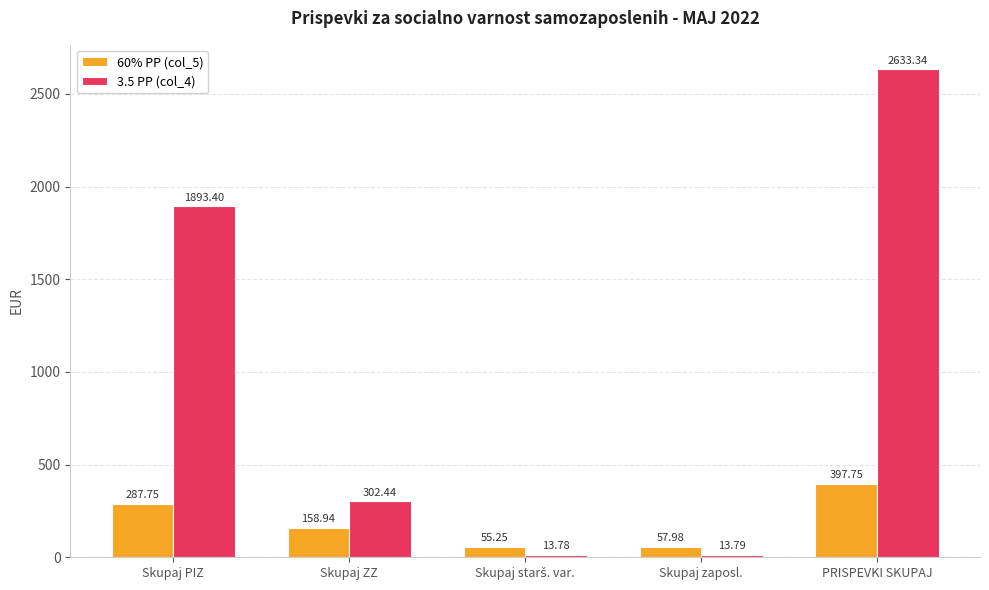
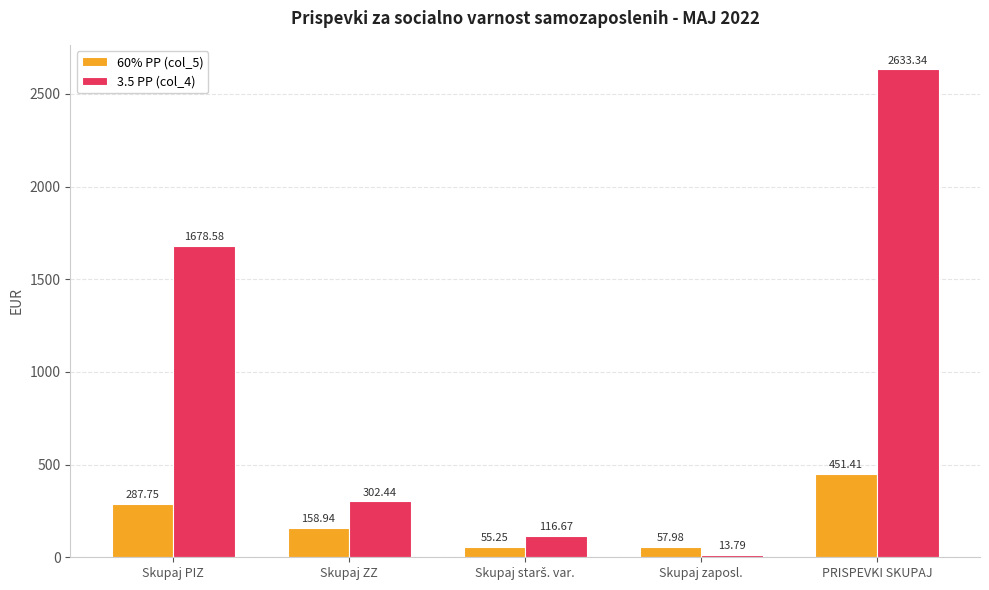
  {
    "60% PP (col_5)": {
      "Skupaj PIZ": 287.75,
      "Skupaj ZZ": 158.94,
      "Skupaj starš. var.": 55.25,
      "Skupaj zaposl.": 57.98,
-     "PRISPEVKI SKUPAJ": 397.75
+     "PRISPEVKI SKUPAJ": 451.41
    },
    "3.5 PP (col_4)": {
-     "Skupaj PIZ": 1893.40,
+     "Skupaj PIZ": 1678.58,
      "Skupaj ZZ": 302.44,
-     "Skupaj starš. var.": 13.78,
+     "Skupaj starš. var.": 116.67,
      "Skupaj zaposl.": 13.79,
      "PRISPEVKI SKUPAJ": 2633.34
    }
  }
